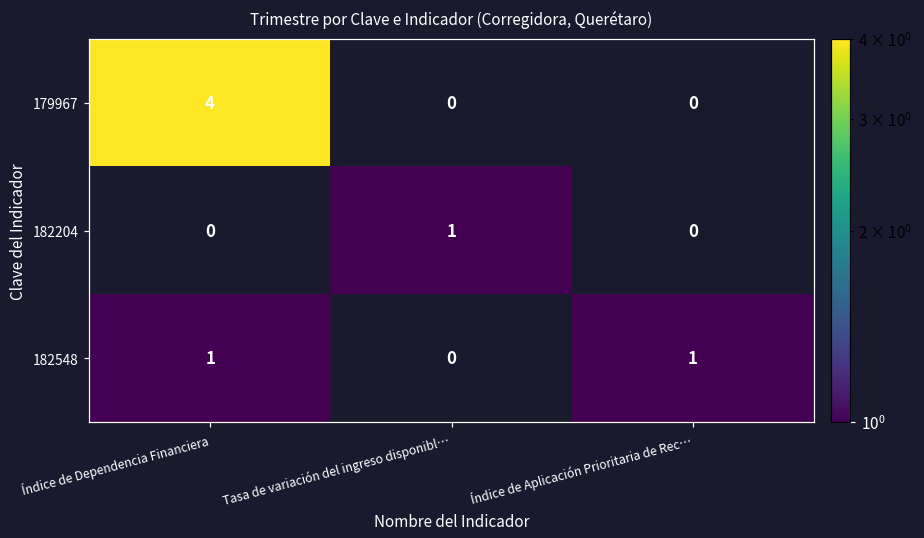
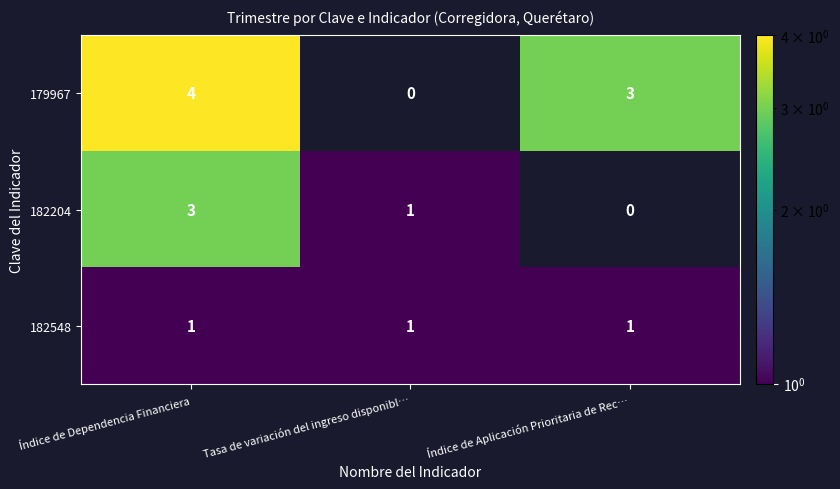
  {
    "179967": {
      "Índice de Dependencia Financiera": 4,
      "Tasa de variación del ingreso disponibl…": 0,
-     "Índice de Aplicación Prioritaria de Rec…": 0
+     "Índice de Aplicación Prioritaria de Rec…": 3
    },
    "182204": {
-     "Índice de Dependencia Financiera": 0,
+     "Índice de Dependencia Financiera": 3,
      "Tasa de variación del ingreso disponibl…": 1,
      "Índice de Aplicación Prioritaria de Rec…": 0
    },
    "182548": {
      "Índice de Dependencia Financiera": 1,
-     "Tasa de variación del ingreso disponibl…": 0,
+     "Tasa de variación del ingreso disponibl…": 1,
      "Índice de Aplicación Prioritaria de Rec…": 1
    }
  }
